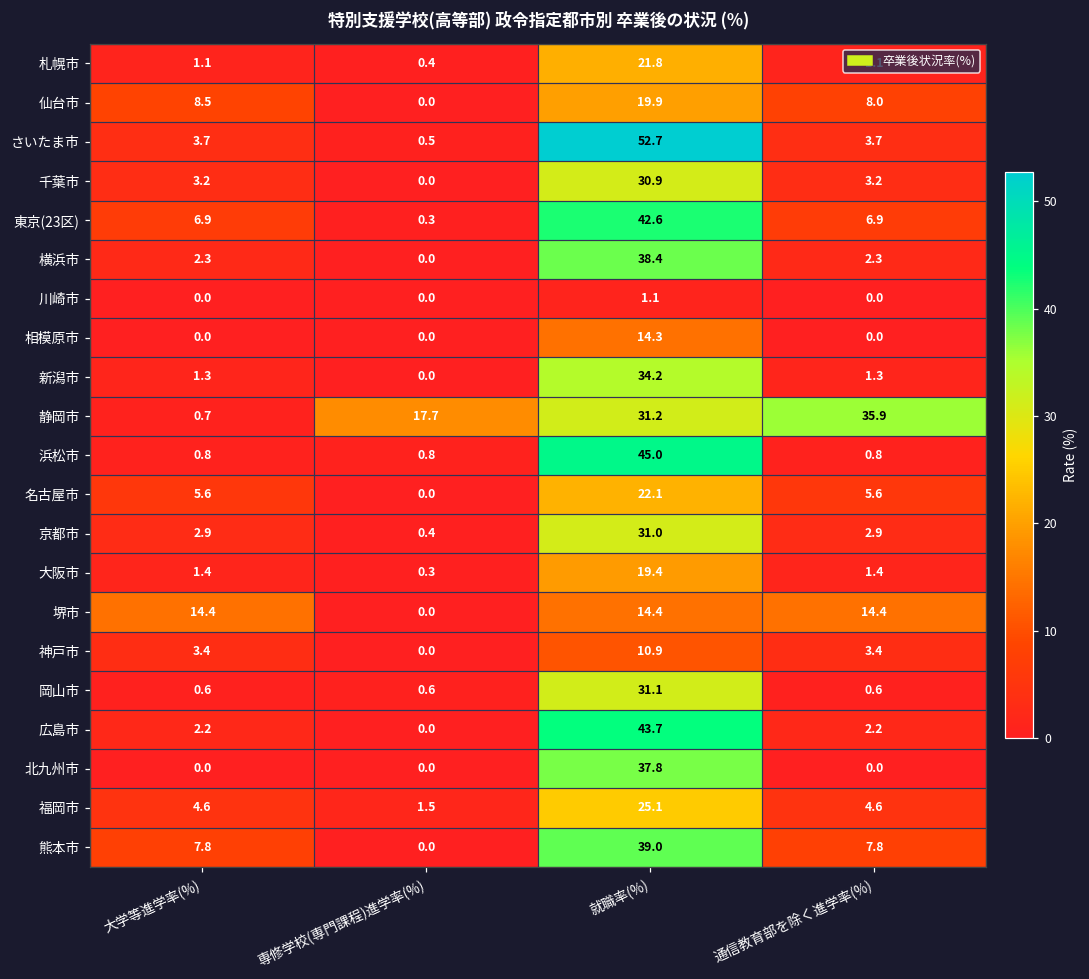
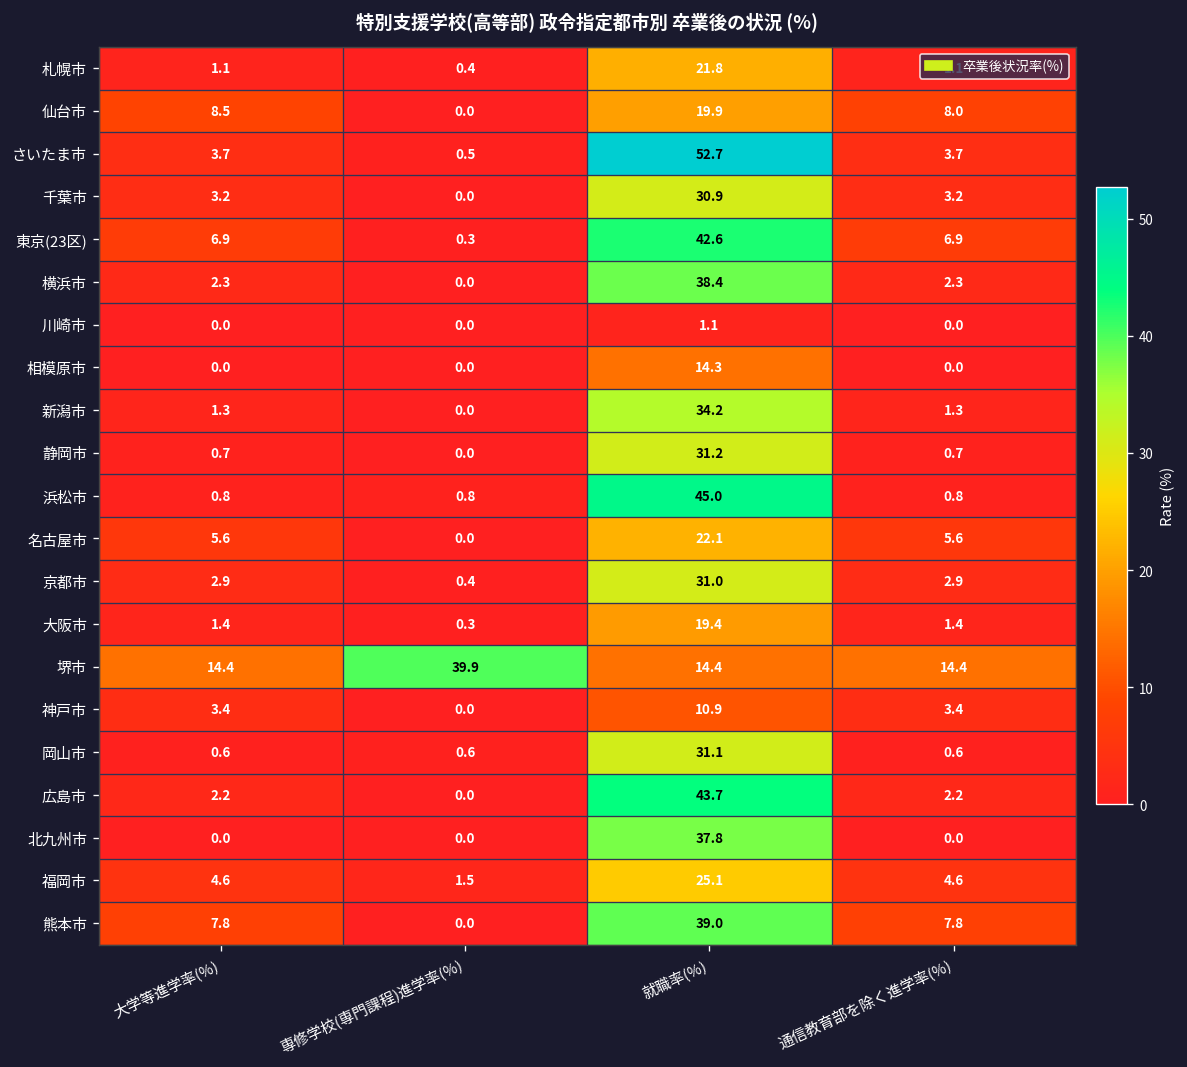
  {
    "札幌市": {
      "大学等進学率(%)": 1.1,
      "専修学校(専門課程)進学率(%)": 0.4,
      "就職率(%)": 21.8
    },
    "仙台市": {
      "大学等進学率(%)": 8.5,
      "専修学校(専門課程)進学率(%)": 0.0,
      "就職率(%)": 19.9,
      "通信教育部を除く進学率(%)": 8.0
    },
    "さいたま市": {
      "大学等進学率(%)": 3.7,
      "専修学校(専門課程)進学率(%)": 0.5,
      "就職率(%)": 52.7,
      "通信教育部を除く進学率(%)": 3.7
    },
    "千葉市": {
      "大学等進学率(%)": 3.2,
      "専修学校(専門課程)進学率(%)": 0.0,
      "就職率(%)": 30.9,
      "通信教育部を除く進学率(%)": 3.2
    },
    "東京(23区)": {
      "大学等進学率(%)": 6.9,
      "専修学校(専門課程)進学率(%)": 0.3,
      "就職率(%)": 42.6,
      "通信教育部を除く進学率(%)": 6.9
    },
    "横浜市": {
      "大学等進学率(%)": 2.3,
      "専修学校(専門課程)進学率(%)": 0.0,
      "就職率(%)": 38.4,
      "通信教育部を除く進学率(%)": 2.3
    },
    "川崎市": {
      "大学等進学率(%)": 0.0,
      "専修学校(専門課程)進学率(%)": 0.0,
      "就職率(%)": 1.1,
      "通信教育部を除く進学率(%)": 0.0
    },
    "相模原市": {
      "大学等進学率(%)": 0.0,
      "専修学校(専門課程)進学率(%)": 0.0,
      "就職率(%)": 14.3,
      "通信教育部を除く進学率(%)": 0.0
    },
    "新潟市": {
      "大学等進学率(%)": 1.3,
      "専修学校(専門課程)進学率(%)": 0.0,
      "就職率(%)": 34.2,
      "通信教育部を除く進学率(%)": 1.3
    },
    "静岡市": {
      "大学等進学率(%)": 0.7,
-     "専修学校(専門課程)進学率(%)": 17.7,
+     "専修学校(専門課程)進学率(%)": 0.0,
      "就職率(%)": 31.2,
-     "通信教育部を除く進学率(%)": 35.9
+     "通信教育部を除く進学率(%)": 0.7
    },
    "浜松市": {
      "大学等進学率(%)": 0.8,
      "専修学校(専門課程)進学率(%)": 0.8,
      "就職率(%)": 45.0,
      "通信教育部を除く進学率(%)": 0.8
    },
    "名古屋市": {
      "大学等進学率(%)": 5.6,
      "専修学校(専門課程)進学率(%)": 0.0,
      "就職率(%)": 22.1,
      "通信教育部を除く進学率(%)": 5.6
    },
    "京都市": {
      "大学等進学率(%)": 2.9,
      "専修学校(専門課程)進学率(%)": 0.4,
      "就職率(%)": 31.0,
      "通信教育部を除く進学率(%)": 2.9
    },
    "大阪市": {
      "大学等進学率(%)": 1.4,
      "専修学校(専門課程)進学率(%)": 0.3,
      "就職率(%)": 19.4,
      "通信教育部を除く進学率(%)": 1.4
    },
    "堺市": {
      "大学等進学率(%)": 14.4,
-     "専修学校(専門課程)進学率(%)": 0.0,
+     "専修学校(専門課程)進学率(%)": 39.9,
      "就職率(%)": 14.4,
      "通信教育部を除く進学率(%)": 14.4
    },
    "神戸市": {
      "大学等進学率(%)": 3.4,
      "専修学校(専門課程)進学率(%)": 0.0,
      "就職率(%)": 10.9,
      "通信教育部を除く進学率(%)": 3.4
    },
    "岡山市": {
      "大学等進学率(%)": 0.6,
      "専修学校(専門課程)進学率(%)": 0.6,
      "就職率(%)": 31.1,
      "通信教育部を除く進学率(%)": 0.6
    },
    "広島市": {
      "大学等進学率(%)": 2.2,
      "専修学校(専門課程)進学率(%)": 0.0,
      "就職率(%)": 43.7,
      "通信教育部を除く進学率(%)": 2.2
    },
    "北九州市": {
      "大学等進学率(%)": 0.0,
      "専修学校(専門課程)進学率(%)": 0.0,
      "就職率(%)": 37.8,
      "通信教育部を除く進学率(%)": 0.0
    },
    "福岡市": {
      "大学等進学率(%)": 4.6,
      "専修学校(専門課程)進学率(%)": 1.5,
      "就職率(%)": 25.1,
      "通信教育部を除く進学率(%)": 4.6
    },
    "熊本市": {
      "大学等進学率(%)": 7.8,
      "専修学校(専門課程)進学率(%)": 0.0,
      "就職率(%)": 39.0,
      "通信教育部を除く進学率(%)": 7.8
    }
  }
